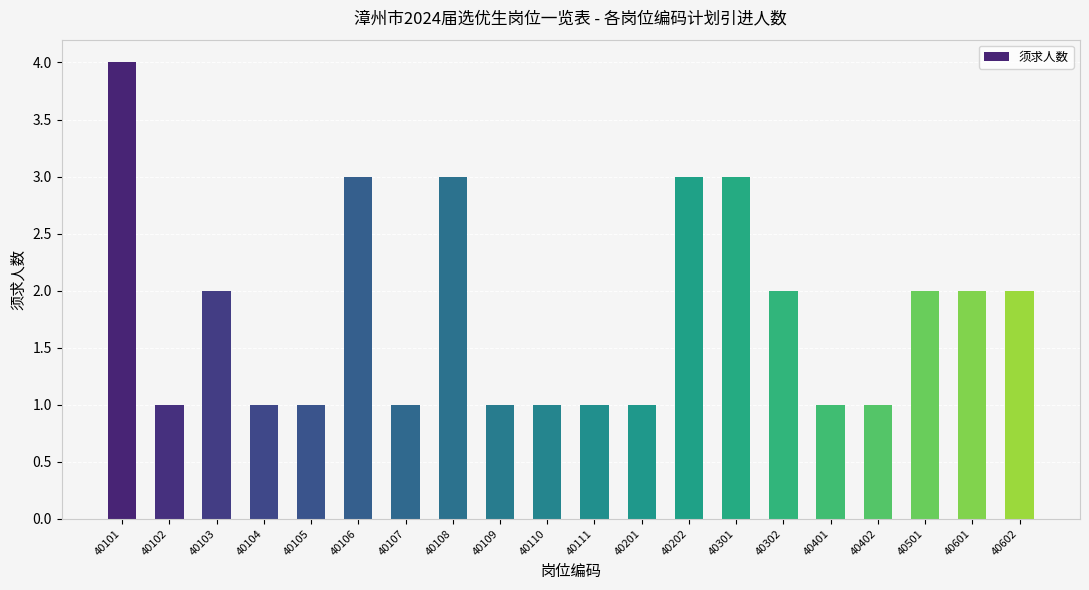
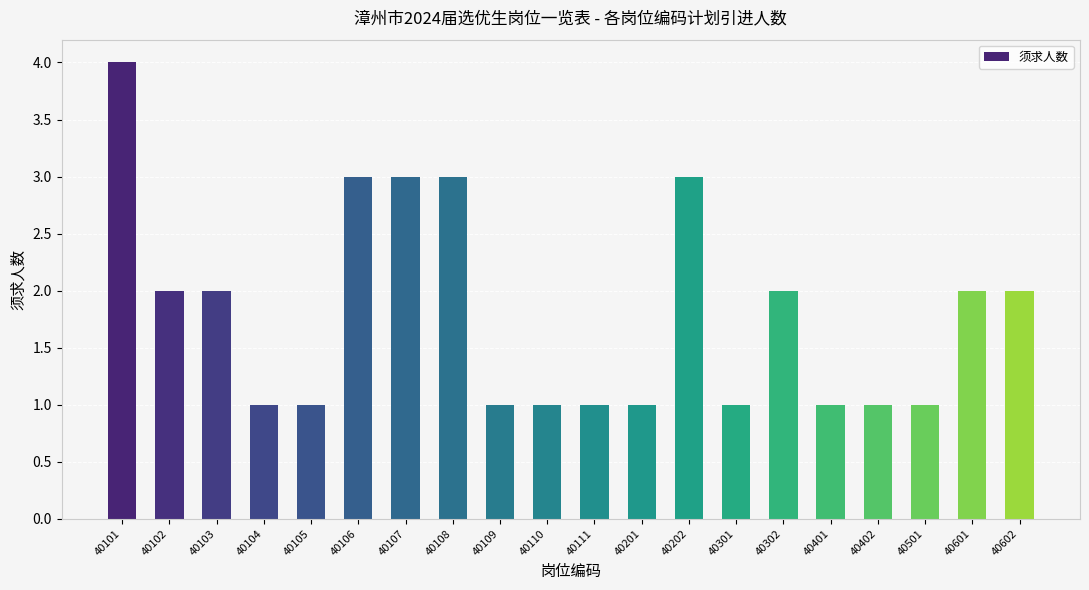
  {
    "40101": 4,
-   "40102": 1,
+   "40102": 2,
    "40103": 2,
    "40104": 1,
    "40105": 1,
    "40106": 3,
-   "40107": 1,
+   "40107": 3,
    "40108": 3,
    "40109": 1,
    "40110": 1,
    "40111": 1,
    "40201": 1,
    "40202": 3,
-   "40301": 3,
+   "40301": 1,
    "40302": 2,
    "40401": 1,
    "40402": 1,
-   "40501": 2,
+   "40501": 1,
    "40601": 2,
    "40602": 2
  }
